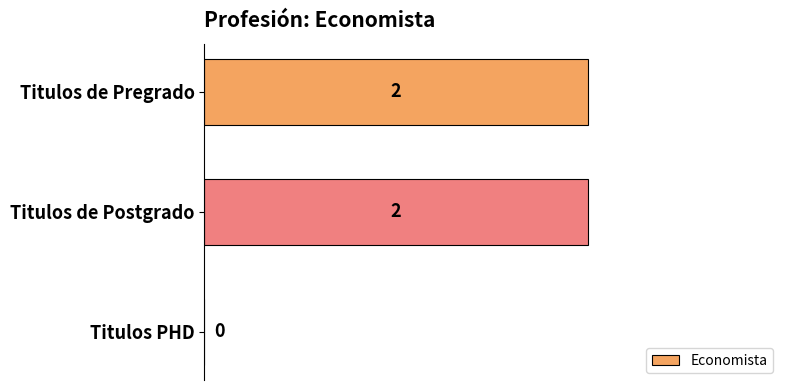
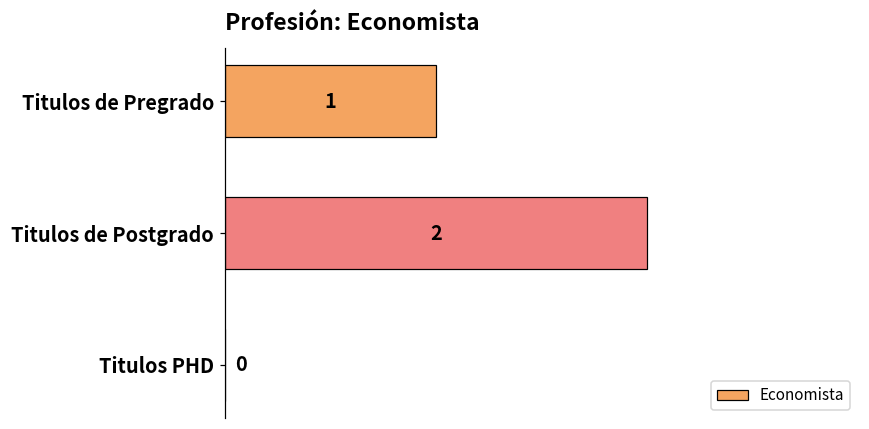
  {
-   "Titulos de Pregrado": 2,
+   "Titulos de Pregrado": 1,
    "Titulos de Postgrado": 2,
    "Titulos PHD": 0
  }
